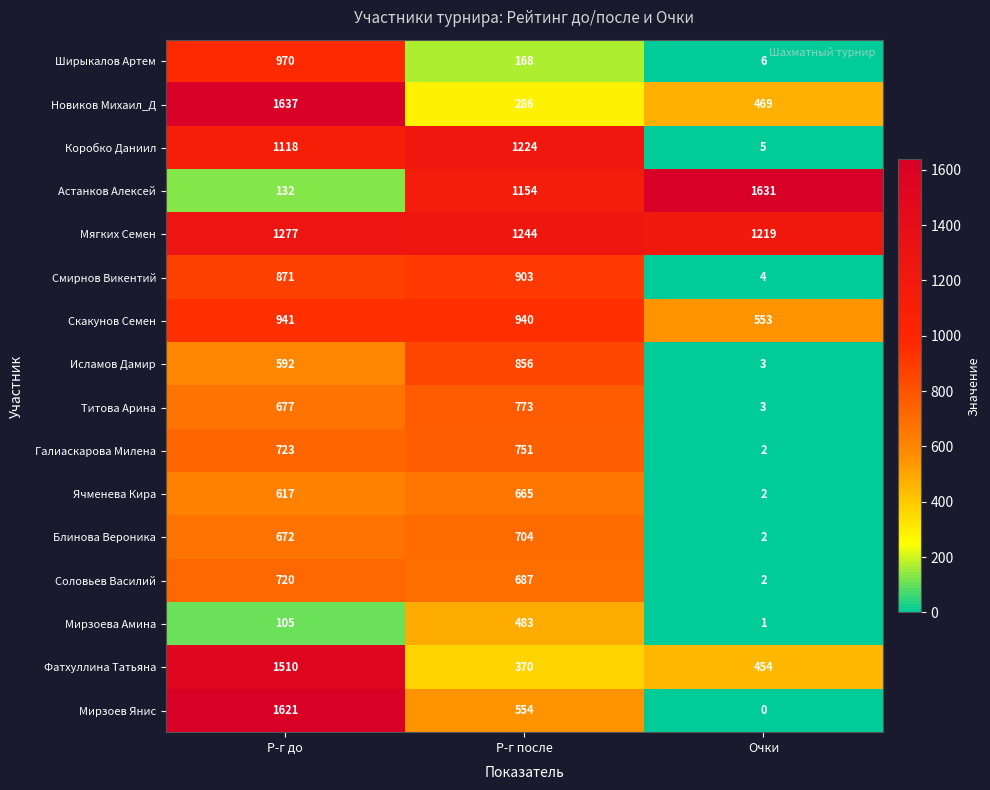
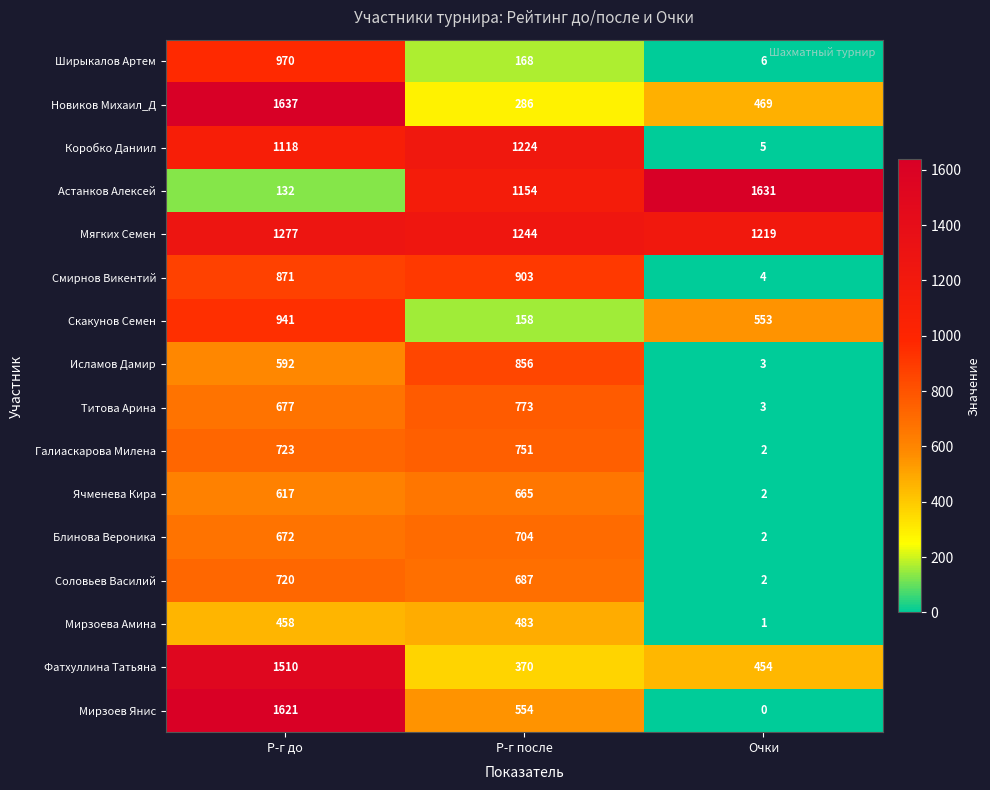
  {
    "Ширыкалов Артем": {
      "Р-г до": 970,
      "Р-г после": 168
    },
    "Новиков Михаил_Д": {
      "Р-г до": 1637,
      "Р-г после": 286,
      "Очки": 469
    },
    "Коробко Даниил": {
      "Р-г до": 1118,
      "Р-г после": 1224,
      "Очки": 5
    },
    "Астанков Алексей": {
      "Р-г до": 132,
      "Р-г после": 1154,
      "Очки": 1631
    },
    "Мягких Семен": {
      "Р-г до": 1277,
      "Р-г после": 1244,
      "Очки": 1219
    },
    "Смирнов Викентий": {
      "Р-г до": 871,
      "Р-г после": 903,
      "Очки": 4
    },
    "Скакунов Семен": {
      "Р-г до": 941,
-     "Р-г после": 940,
+     "Р-г после": 158,
      "Очки": 553
    },
    "Исламов Дамир": {
      "Р-г до": 592,
      "Р-г после": 856,
      "Очки": 3
    },
    "Титова Арина": {
      "Р-г до": 677,
      "Р-г после": 773,
      "Очки": 3
    },
    "Галиаскарова Милена": {
      "Р-г до": 723,
      "Р-г после": 751,
      "Очки": 2
    },
    "Ячменева Кира": {
      "Р-г до": 617,
      "Р-г после": 665,
      "Очки": 2
    },
    "Блинова Вероника": {
      "Р-г до": 672,
      "Р-г после": 704,
      "Очки": 2
    },
    "Соловьев Василий": {
      "Р-г до": 720,
      "Р-г после": 687,
      "Очки": 2
    },
    "Мирзоева Амина": {
-     "Р-г до": 105,
+     "Р-г до": 458,
      "Р-г после": 483,
      "Очки": 1
    },
    "Фатхуллина Татьяна": {
      "Р-г до": 1510,
      "Р-г после": 370,
      "Очки": 454
    },
    "Мирзоев Янис": {
      "Р-г до": 1621,
      "Р-г после": 554,
      "Очки": 0
    }
  }
